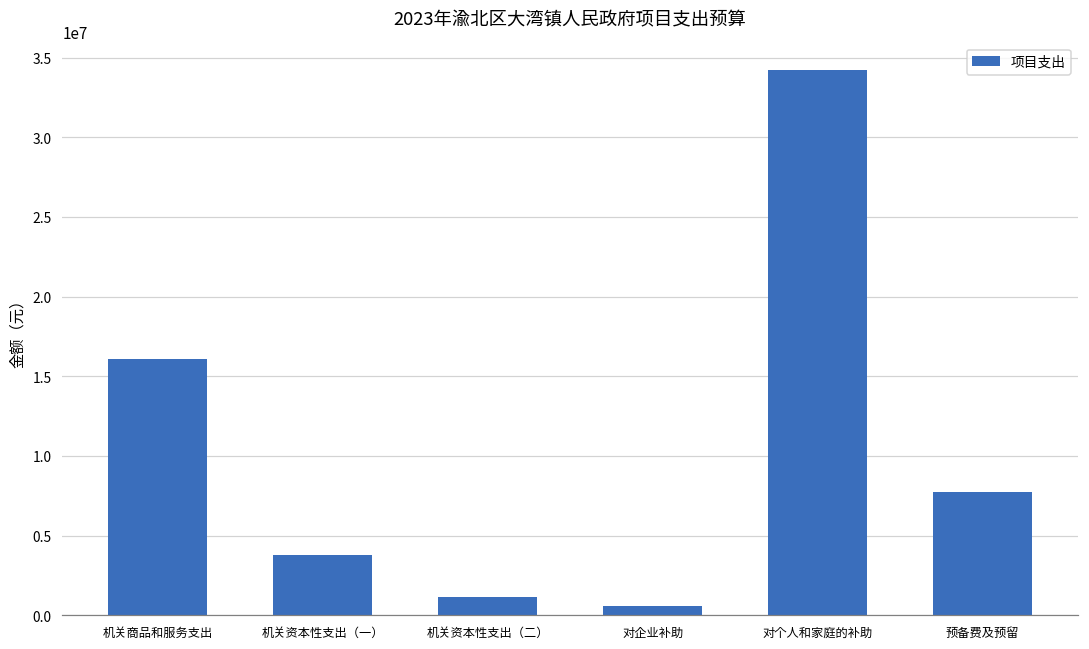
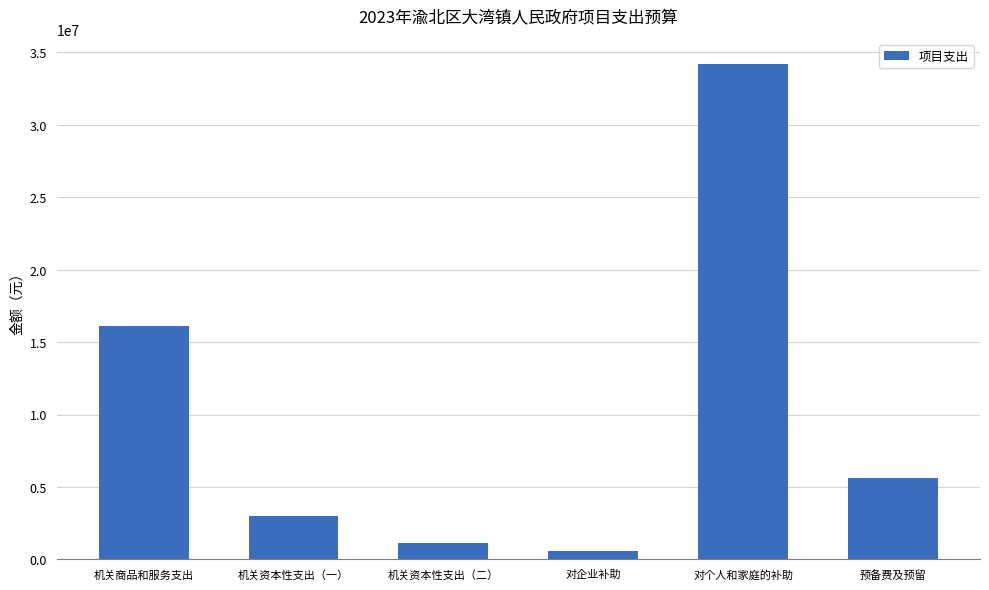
  {
    "机关商品和服务支出": 16100000,
-   "机关资本性支出（一）": 3800000,
+   "机关资本性支出（一）": 3000000,
    "机关资本性支出（二）": 1200000,
    "对企业补助": 600000,
    "对个人和家庭的补助": 34200000,
-   "预备费及预留": 7700000
+   "预备费及预留": 5600000
  }
